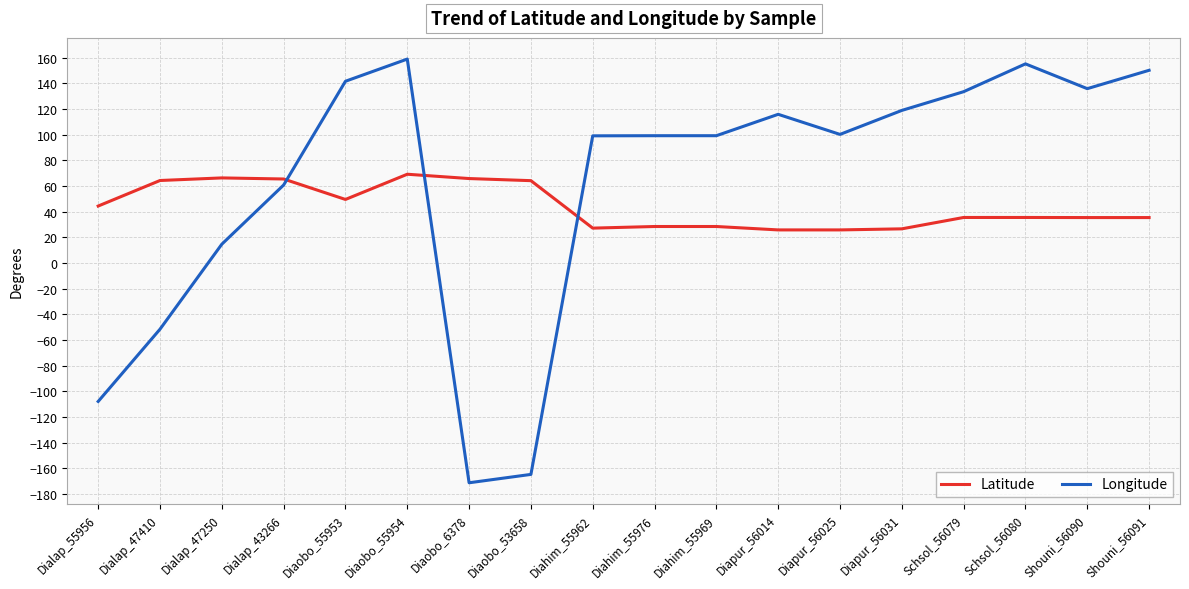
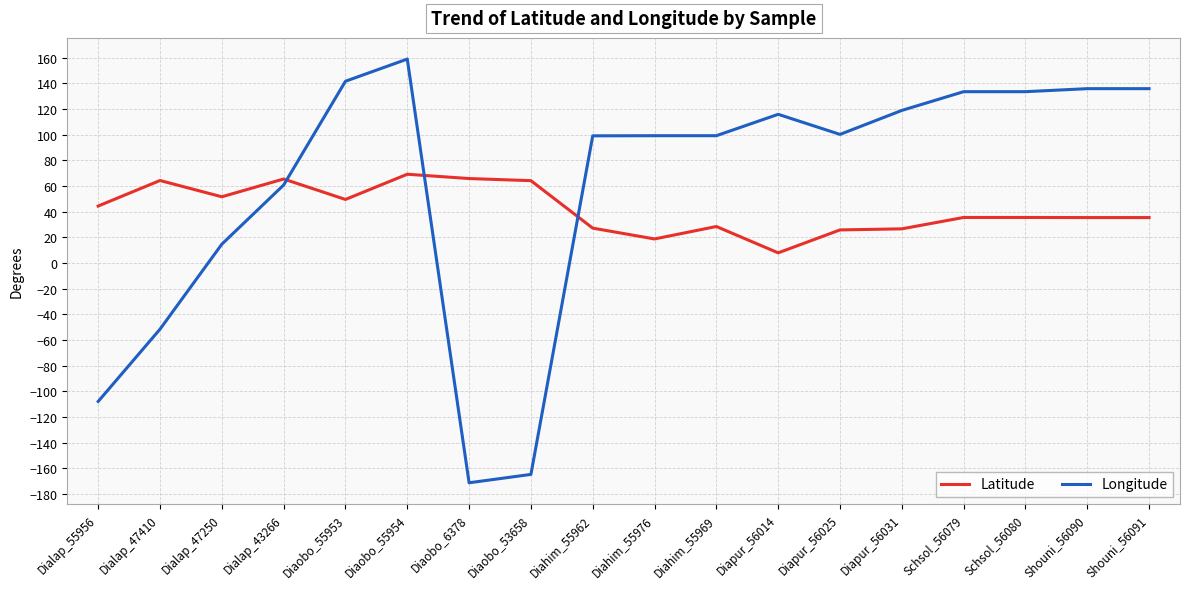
  {
    "Latitude": {
      "Dialap_55956": 44,
      "Dialap_47410": 64,
-     "Dialap_47250": 66,
+     "Dialap_47250": 51,
      "Dialap_43266": 65,
      "Diaobo_55953": 49,
      "Diaobo_55954": 69,
      "Diaobo_6378": 66,
      "Diaobo_53658": 64,
      "Diahim_55962": 27,
-     "Diahim_55976": 28,
+     "Diahim_55976": 19,
      "Diahim_55969": 28,
-     "Diapur_56014": 26,
+     "Diapur_56014": 8,
      "Diapur_56025": 26,
      "Diapur_56031": 27,
      "Schsol_56079": 35,
      "Schsol_56080": 35,
      "Shouni_56090": 35,
      "Shouni_56091": 35
    },
    "Longitude": {
      "Dialap_55956": -108,
      "Dialap_47410": -52,
      "Dialap_47250": 15,
      "Dialap_43266": 61,
      "Diaobo_55953": 141,
      "Diaobo_55954": 159,
      "Diaobo_6378": -171,
      "Diaobo_53658": -165,
      "Diahim_55962": 99,
      "Diahim_55976": 99,
      "Diahim_55969": 99,
      "Diapur_56014": 116,
      "Diapur_56025": 100,
      "Diapur_56031": 119,
      "Schsol_56079": 133,
-     "Schsol_56080": 155,
+     "Schsol_56080": 133,
      "Shouni_56090": 136,
-     "Shouni_56091": 150
+     "Shouni_56091": 136
    }
  }
